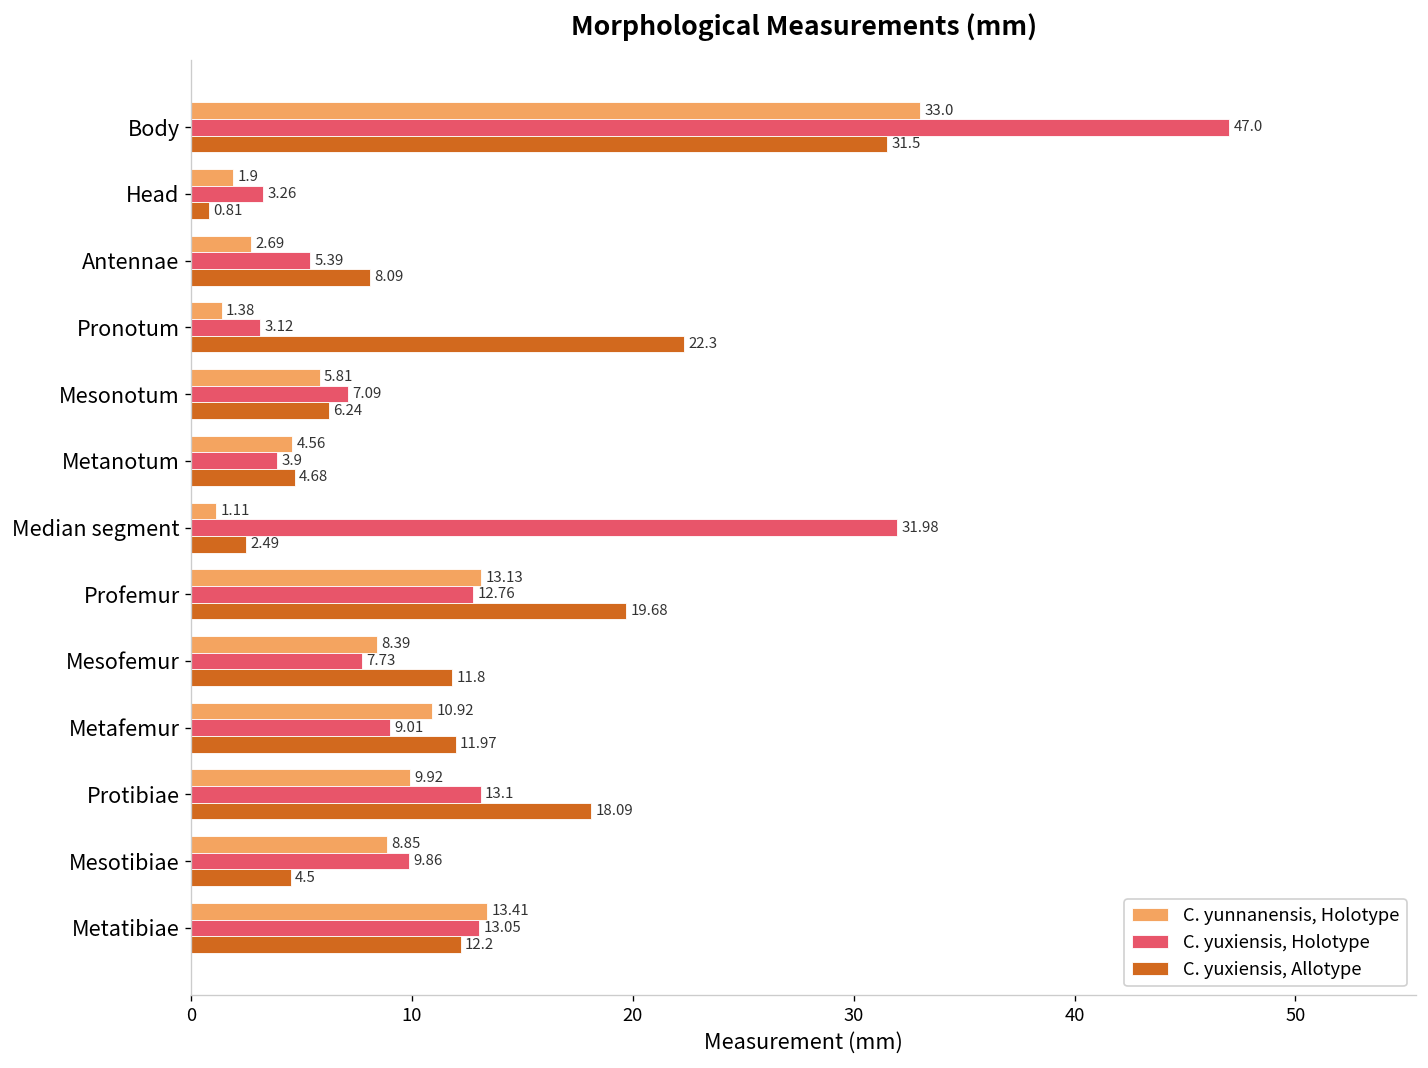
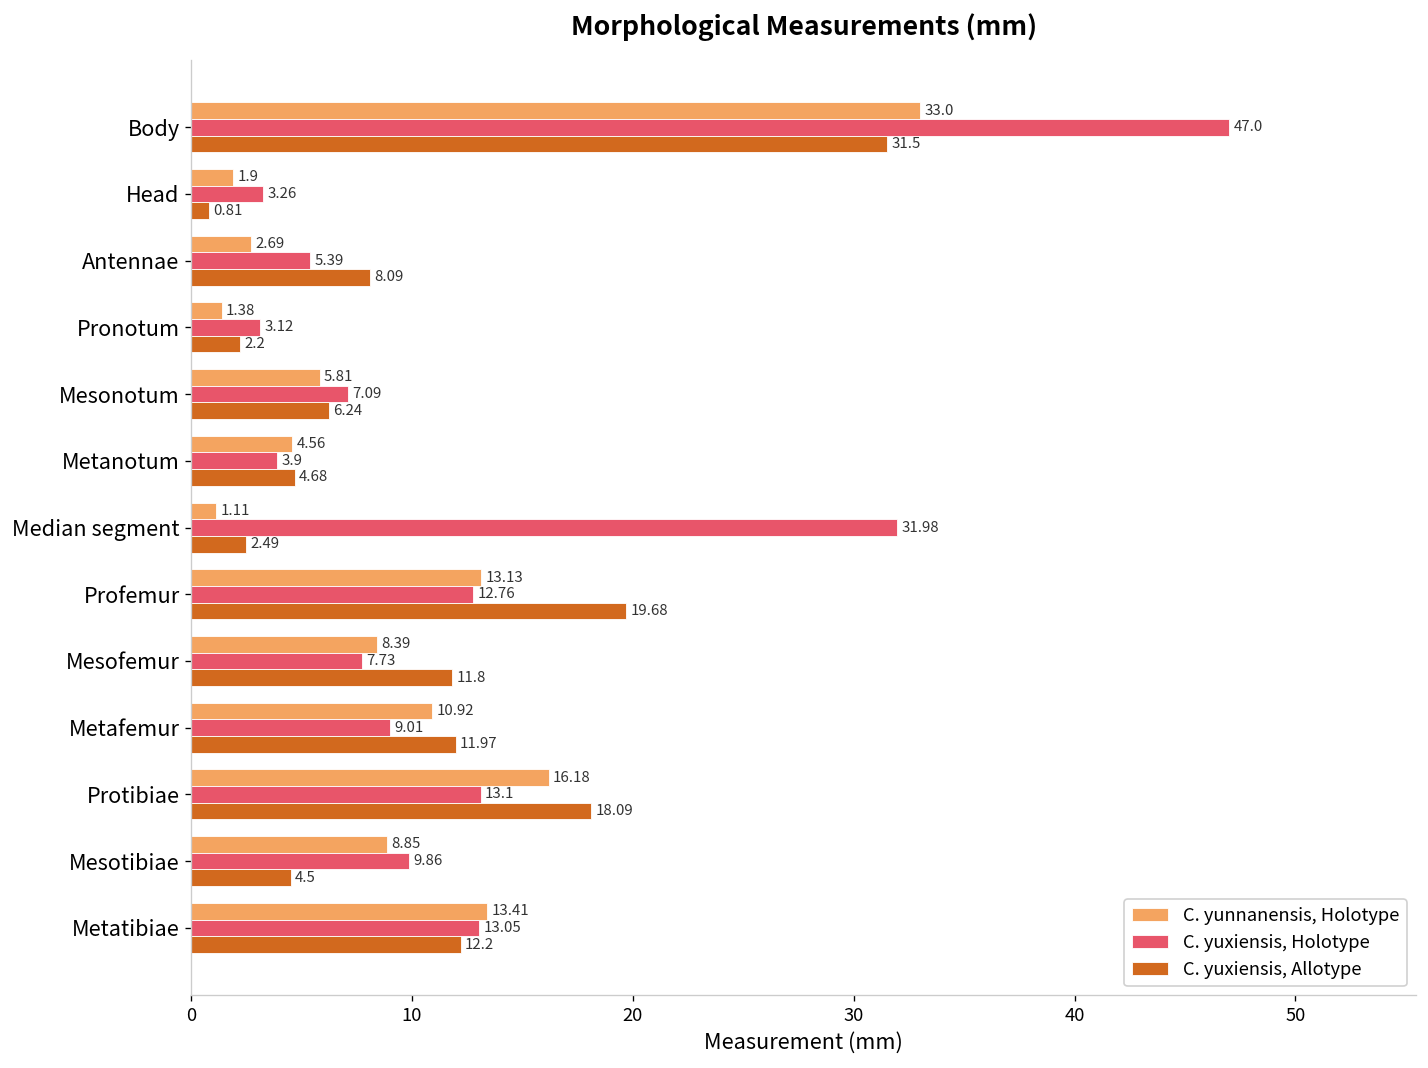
  {
    "C. yunnanensis, Holotype": {
      "Body": 33.0,
      "Head": 1.9,
      "Antennae": 2.69,
      "Pronotum": 1.38,
      "Mesonotum": 5.81,
      "Metanotum": 4.56,
      "Median segment": 1.11,
      "Profemur": 13.13,
      "Mesofemur": 8.39,
      "Metafemur": 10.92,
-     "Protibiae": 9.92,
+     "Protibiae": 16.18,
      "Mesotibiae": 8.85,
      "Metatibiae": 13.41
    },
    "C. yuxiensis, Holotype": {
      "Body": 47.0,
      "Head": 3.26,
      "Antennae": 5.39,
      "Pronotum": 3.12,
      "Mesonotum": 7.09,
      "Metanotum": 3.9,
      "Median segment": 31.98,
      "Profemur": 12.76,
      "Mesofemur": 7.73,
      "Metafemur": 9.01,
      "Protibiae": 13.1,
      "Mesotibiae": 9.86,
      "Metatibiae": 13.05
    },
    "C. yuxiensis, Allotype": {
      "Body": 31.5,
      "Head": 0.81,
      "Antennae": 8.09,
-     "Pronotum": 22.3,
+     "Pronotum": 2.2,
      "Mesonotum": 6.24,
      "Metanotum": 4.68,
      "Median segment": 2.49,
      "Profemur": 19.68,
      "Mesofemur": 11.8,
      "Metafemur": 11.97,
      "Protibiae": 18.09,
      "Mesotibiae": 4.5,
      "Metatibiae": 12.2
    }
  }
